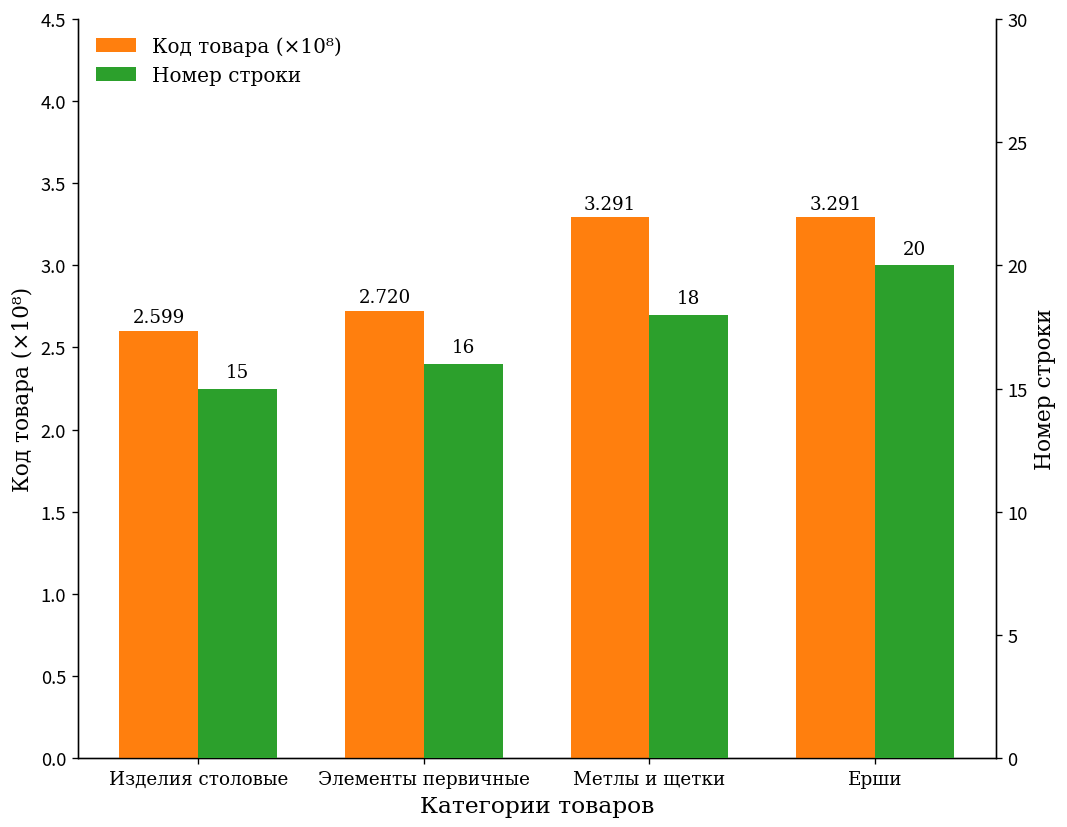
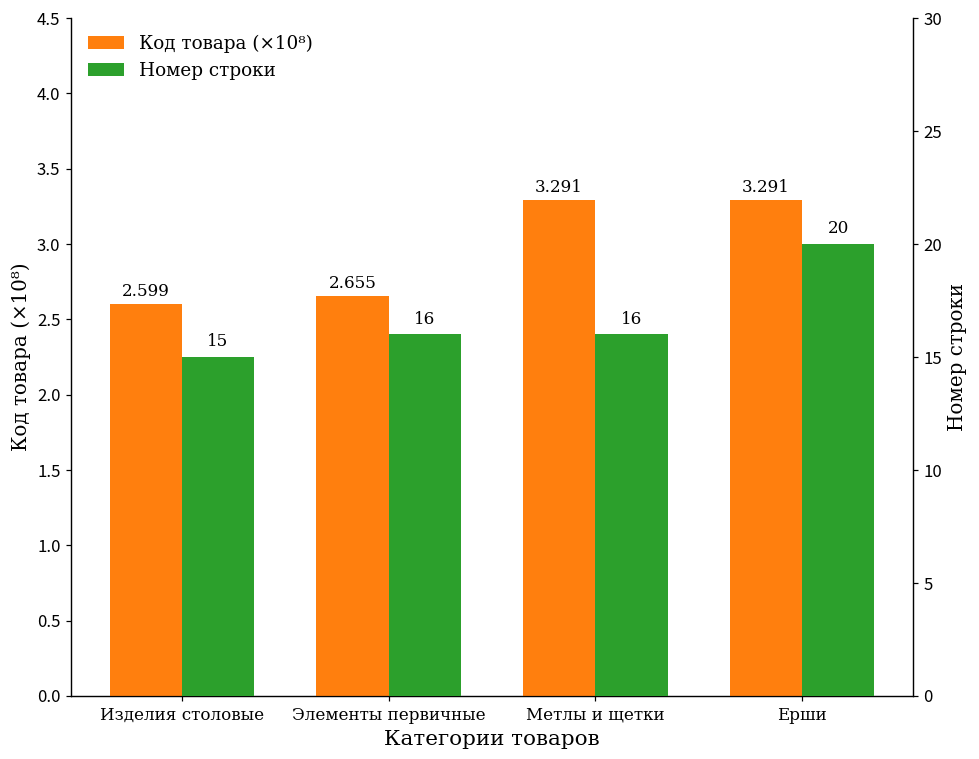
  {
    "Код товара (×10⁸)": {
      "Изделия столовые": 2.599,
-     "Элементы первичные": 2.720,
+     "Элементы первичные": 2.655,
      "Метлы и щетки": 3.291,
      "Ерши": 3.291
    },
    "Номер строки": {
      "Изделия столовые": 15,
      "Элементы первичные": 16,
-     "Метлы и щетки": 18,
+     "Метлы и щетки": 16,
      "Ерши": 20
    }
  }
